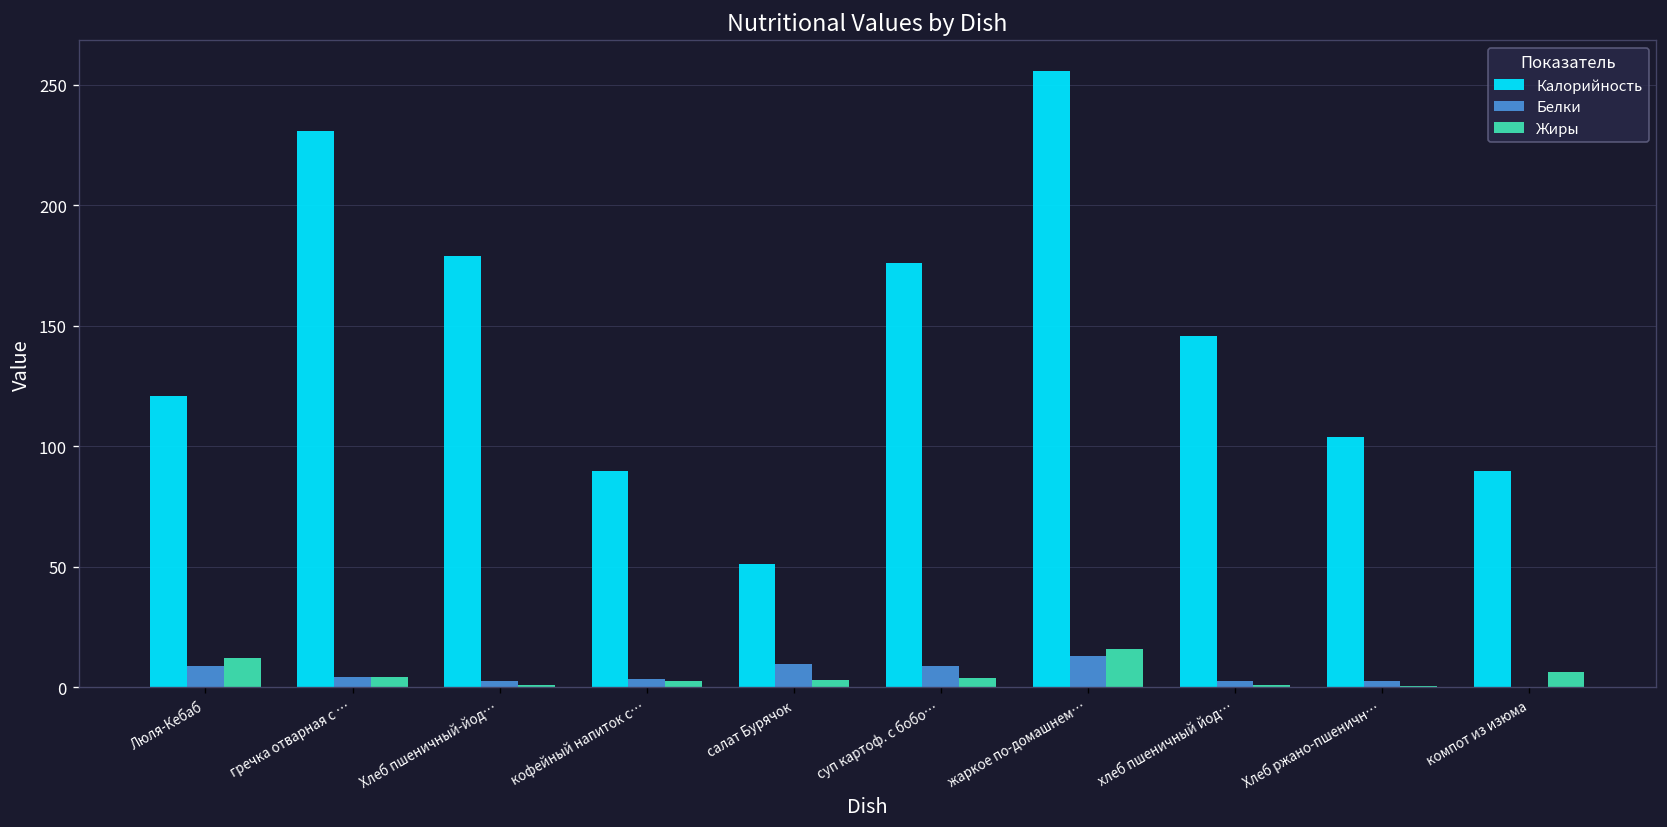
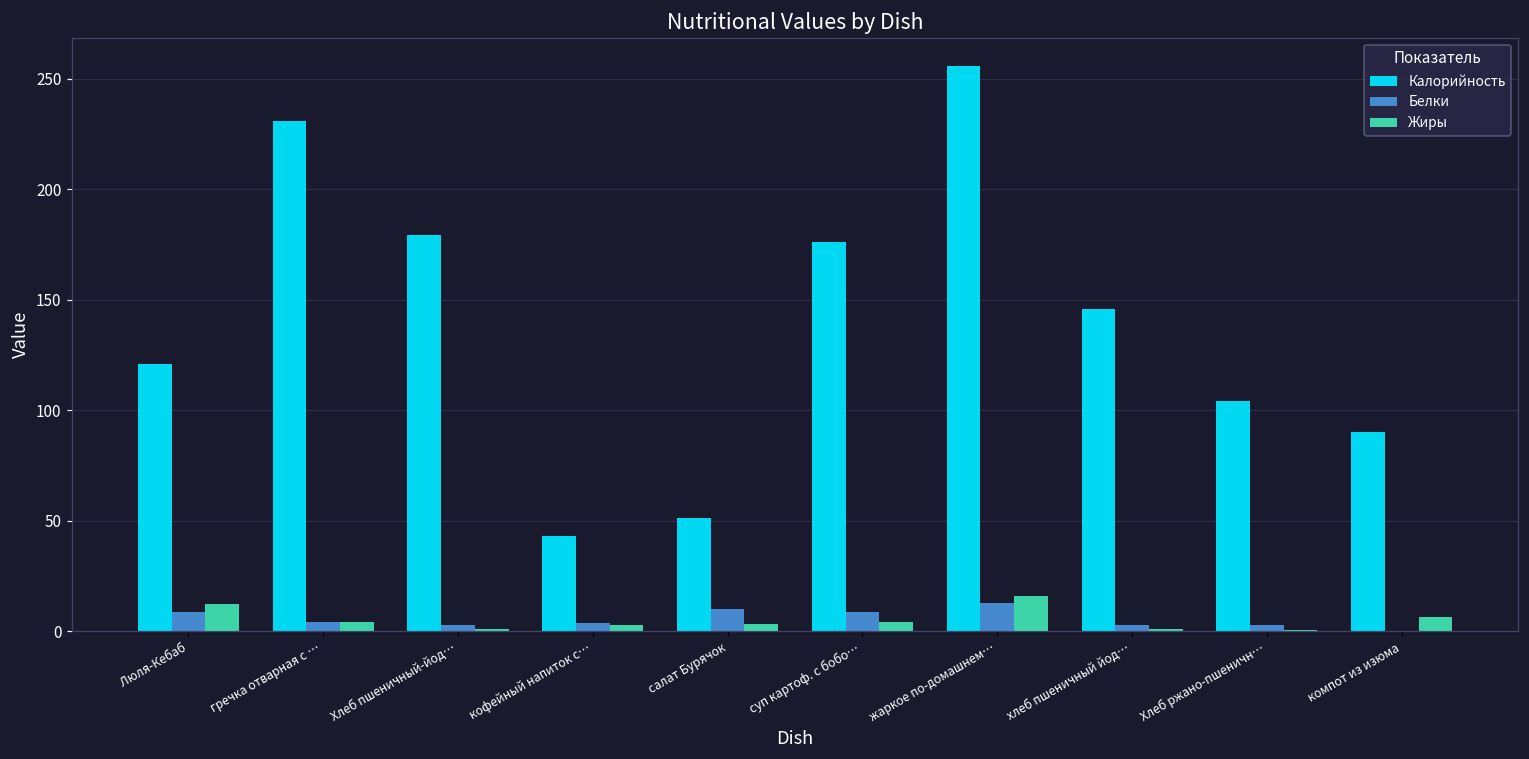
  {
    "Калорийность": {
      "Люля-Кебаб": 121,
      "гречка отварная с …": 231,
      "Хлеб пшеничный-йод…": 179,
-     "кофейный напиток с…": 90,
+     "кофейный напиток с…": 43,
      "салат Бурячок": 51,
      "суп картоф. с бобо…": 176,
      "жаркое по-домашнем…": 256,
      "хлеб пшеничный йод…": 146,
      "Хлеб ржано-пшеничн…": 104,
      "компот из изюма": 90
    },
    "Белки": {
      "Люля-Кебаб": 9,
      "гречка отварная с …": 4,
      "Хлеб пшеничный-йод…": 3,
      "кофейный напиток с…": 4,
      "салат Бурячок": 10,
      "суп картоф. с бобо…": 9,
      "жаркое по-домашнем…": 13,
      "хлеб пшеничный йод…": 3,
      "Хлеб ржано-пшеничн…": 3,
      "компот из изюма": 0
    },
    "Жиры": {
      "Люля-Кебаб": 12,
      "гречка отварная с …": 4,
      "кофейный напиток с…": 3,
      "салат Бурячок": 3,
      "суп картоф. с бобо…": 4,
      "жаркое по-домашнем…": 16,
      "компот из изюма": 6
    }
  }
